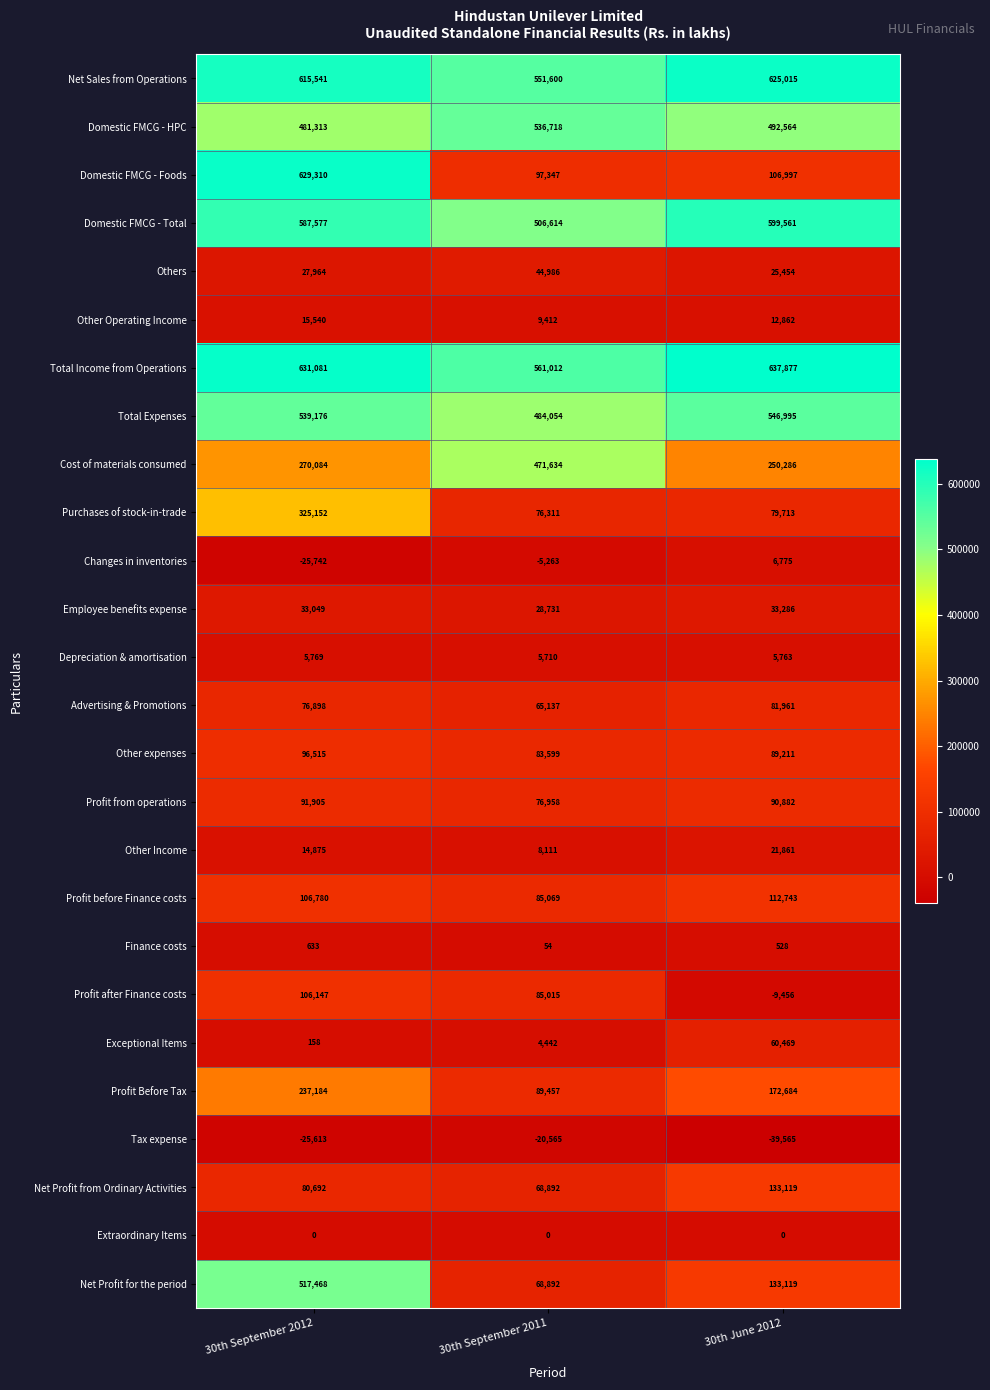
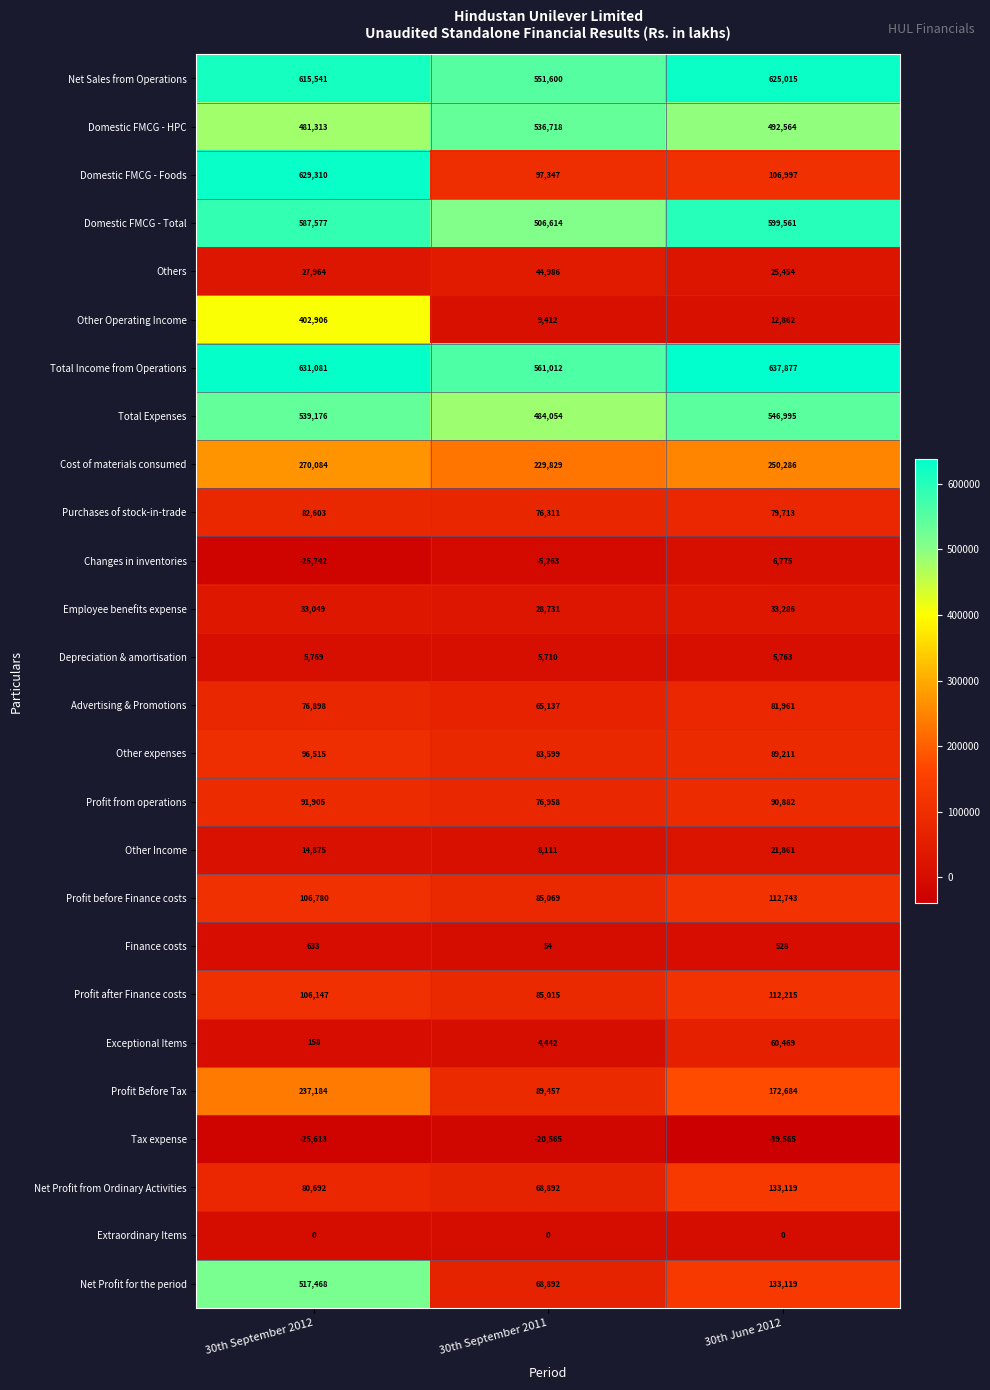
  {
    "Net Sales from Operations": {
      "30th September 2012": "615,541",
      "30th September 2011": "551,600",
      "30th June 2012": "625,015"
    },
    "Domestic FMCG - HPC": {
      "30th September 2012": "481,313",
      "30th September 2011": "536,718",
      "30th June 2012": "492,564"
    },
    "Domestic FMCG - Foods": {
      "30th September 2012": "629,310",
      "30th September 2011": "97,347",
      "30th June 2012": "106,997"
    },
    "Domestic FMCG - Total": {
      "30th September 2012": "587,577",
      "30th September 2011": "506,614",
      "30th June 2012": "599,561"
    },
    "Others": {
      "30th September 2012": "27,964",
      "30th September 2011": "44,986",
      "30th June 2012": "25,454"
    },
    "Other Operating Income": {
-     "30th September 2012": "15,540",
+     "30th September 2012": "402,906",
      "30th September 2011": "9,412",
      "30th June 2012": "12,862"
    },
    "Total Income from Operations": {
      "30th September 2012": "631,081",
      "30th September 2011": "561,012",
      "30th June 2012": "637,877"
    },
    "Total Expenses": {
      "30th September 2012": "539,176",
      "30th September 2011": "484,054",
      "30th June 2012": "546,995"
    },
    "Cost of materials consumed": {
      "30th September 2012": "270,084",
-     "30th September 2011": "471,634",
+     "30th September 2011": "229,829",
      "30th June 2012": "250,286"
    },
    "Purchases of stock-in-trade": {
-     "30th September 2012": "325,152",
+     "30th September 2012": "82,603",
      "30th September 2011": "76,311",
      "30th June 2012": "79,713"
    },
    "Changes in inventories": {
      "30th September 2012": "-25,742",
      "30th September 2011": "-5,263",
      "30th June 2012": "6,775"
    },
    "Employee benefits expense": {
      "30th September 2012": "33,049",
      "30th September 2011": "28,731",
      "30th June 2012": "33,286"
    },
    "Depreciation & amortisation": {
      "30th September 2012": "5,769",
      "30th September 2011": "5,710",
      "30th June 2012": "5,763"
    },
    "Advertising & Promotions": {
      "30th September 2012": "76,898",
      "30th September 2011": "65,137",
      "30th June 2012": "81,961"
    },
    "Other expenses": {
      "30th September 2012": "96,515",
      "30th September 2011": "83,599",
      "30th June 2012": "89,211"
    },
    "Profit from operations": {
      "30th September 2012": "91,905",
      "30th September 2011": "76,958",
      "30th June 2012": "90,882"
    },
    "Other Income": {
      "30th September 2012": "14,875",
      "30th September 2011": "8,111",
      "30th June 2012": "21,861"
    },
    "Profit before Finance costs": {
      "30th September 2012": "106,780",
      "30th September 2011": "85,069",
      "30th June 2012": "112,743"
    },
    "Finance costs": {
      "30th September 2012": "633",
      "30th September 2011": "54",
      "30th June 2012": "528"
    },
    "Profit after Finance costs": {
      "30th September 2012": "106,147",
      "30th September 2011": "85,015",
-     "30th June 2012": "-9,456"
+     "30th June 2012": "112,215"
    },
    "Exceptional Items": {
      "30th September 2012": "158",
      "30th September 2011": "4,442",
      "30th June 2012": "60,469"
    },
    "Profit Before Tax": {
      "30th September 2012": "237,184",
      "30th September 2011": "89,457",
      "30th June 2012": "172,684"
    },
    "Tax expense": {
      "30th September 2012": "-25,613",
      "30th September 2011": "-20,565",
      "30th June 2012": "-39,565"
    },
    "Net Profit from Ordinary Activities": {
      "30th September 2012": "80,692",
      "30th September 2011": "68,892",
      "30th June 2012": "133,119"
    },
    "Extraordinary Items": {
      "30th September 2012": "0",
      "30th September 2011": "0",
      "30th June 2012": "0"
    },
    "Net Profit for the period": {
      "30th September 2012": "517,468",
      "30th September 2011": "68,892",
      "30th June 2012": "133,119"
    }
  }
